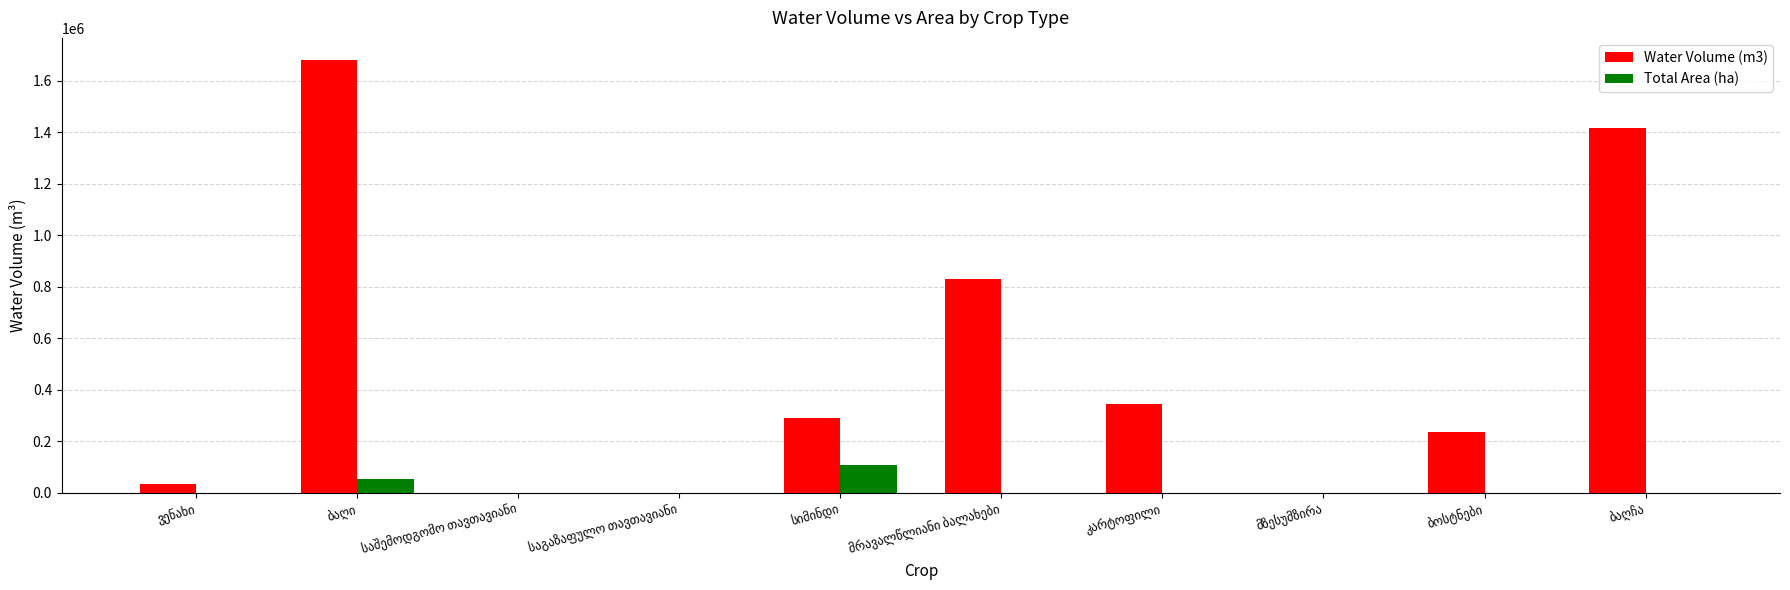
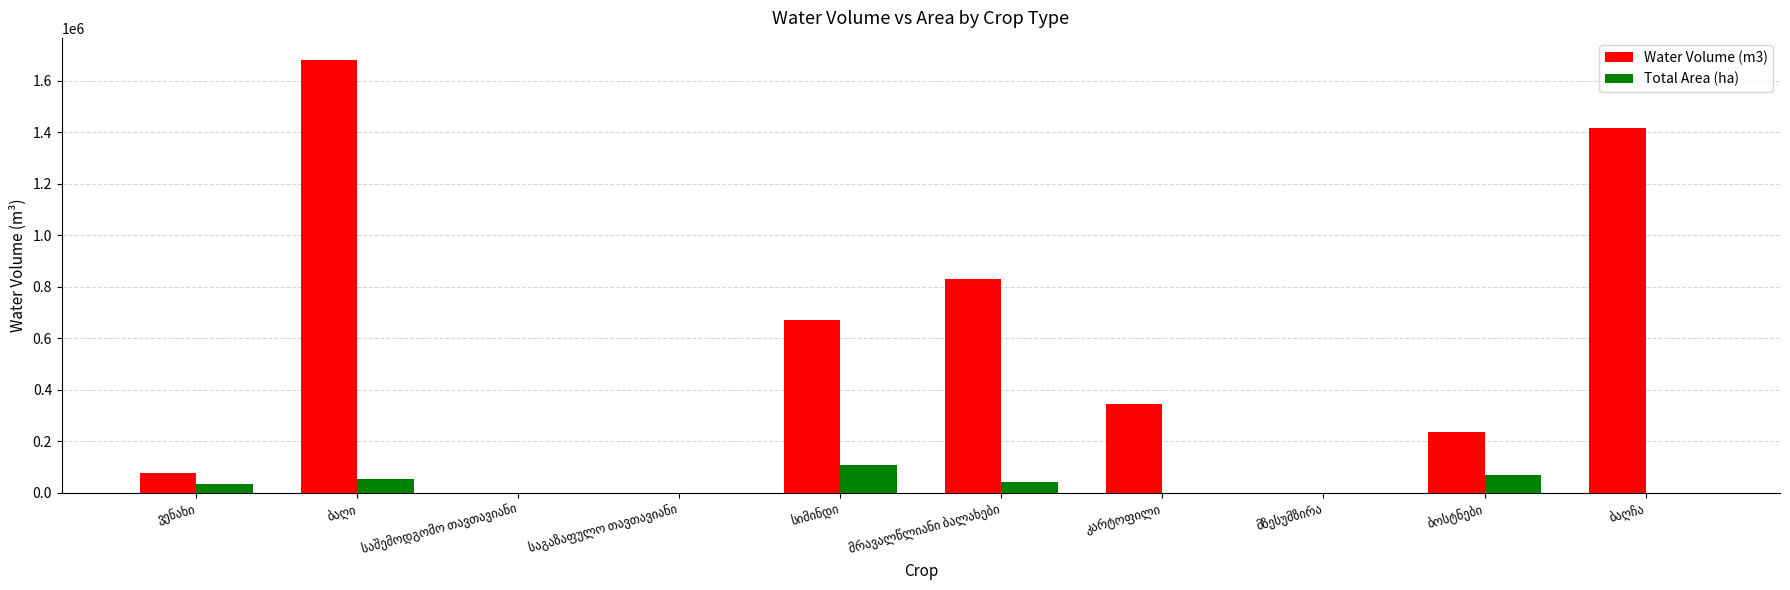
  {
    "Water Volume (m3)": {
-     "ვენახი": 30000,
+     "ვენახი": 80000,
      "ბაღი": 1680000,
      "საშემოდგომო თავთავიანი": 0,
      "საგაზაფულო თავთავიანი": 0,
-     "სიმინდი": 290000,
+     "სიმინდი": 670000,
      "მრავალწლიანი ბალახები": 830000,
      "კარტოფილი": 340000,
      "მზესუმზირა": 0,
      "ბოსტნები": 240000,
      "ბაღჩა": 1420000
    },
    "Total Area (ha)": {
-     "ვენახი": 0,
+     "ვენახი": 30000,
      "ბაღი": 50000,
      "საშემოდგომო თავთავიანი": 0,
      "საგაზაფულო თავთავიანი": 0,
      "სიმინდი": 110000,
-     "მრავალწლიანი ბალახები": 0,
+     "მრავალწლიანი ბალახები": 40000,
      "მზესუმზირა": 0,
-     "ბოსტნები": 0
+     "ბოსტნები": 70000
    }
  }
